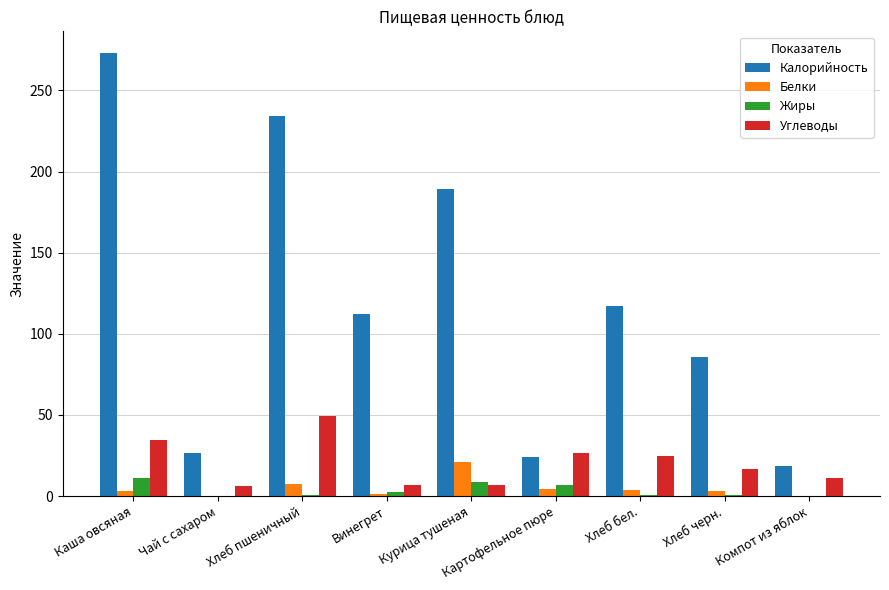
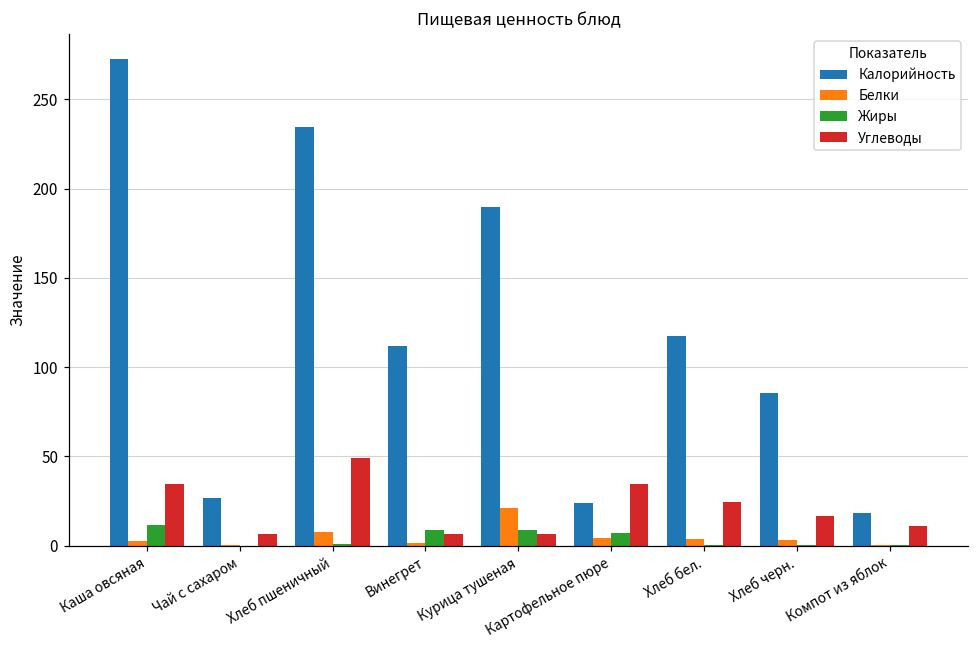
  {
    "Калорийность": {
      "Каша овсяная": 273,
      "Чай с сахаром": 27,
      "Хлеб пшеничный": 234,
      "Винегрет": 112,
      "Курица тушеная": 190,
      "Картофельное пюре": 24,
      "Хлеб бел.": 117,
      "Хлеб черн.": 85,
      "Компот из яблок": 18
    },
    "Белки": {
      "Каша овсяная": 3,
      "Хлеб пшеничный": 8,
      "Курица тушеная": 21,
      "Картофельное пюре": 4,
      "Хлеб бел.": 4,
      "Хлеб черн.": 3
    },
    "Жиры": {
      "Каша овсяная": 11,
      "Чай с сахаром": 0,
-     "Винегрет": 3,
+     "Винегрет": 9,
      "Курица тушеная": 9,
      "Картофельное пюре": 7
    },
    "Углеводы": {
      "Каша овсяная": 34,
      "Чай с сахаром": 6,
      "Хлеб пшеничный": 49,
      "Винегрет": 7,
      "Курица тушеная": 7,
-     "Картофельное пюре": 26,
+     "Картофельное пюре": 35,
      "Хлеб бел.": 25,
      "Хлеб черн.": 17,
      "Компот из яблок": 11
    }
  }
